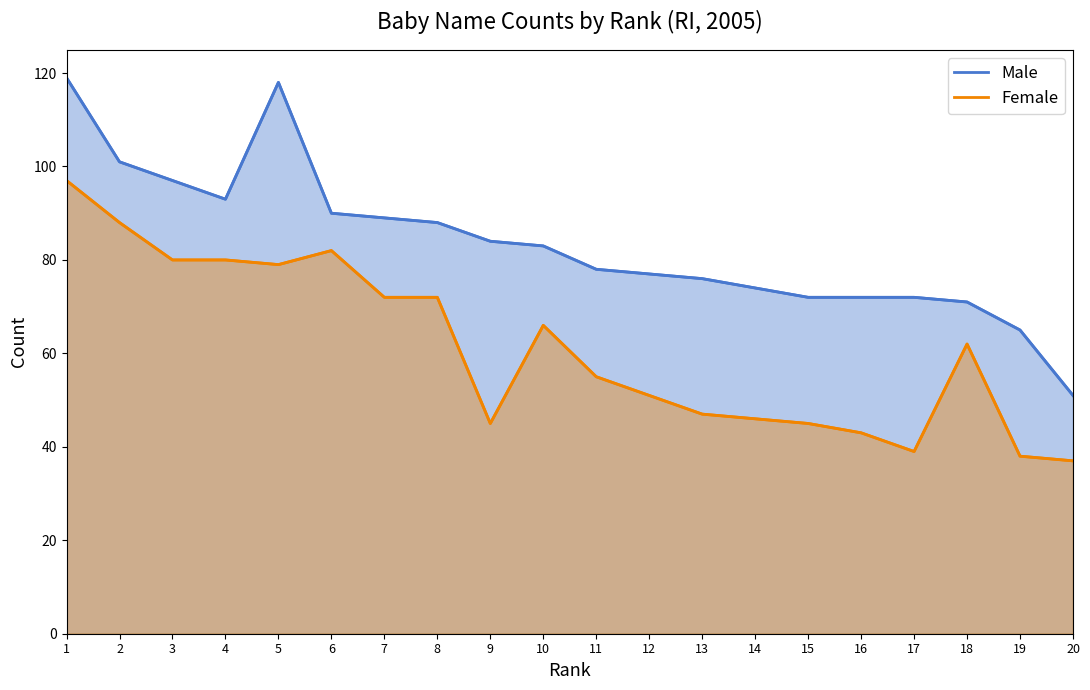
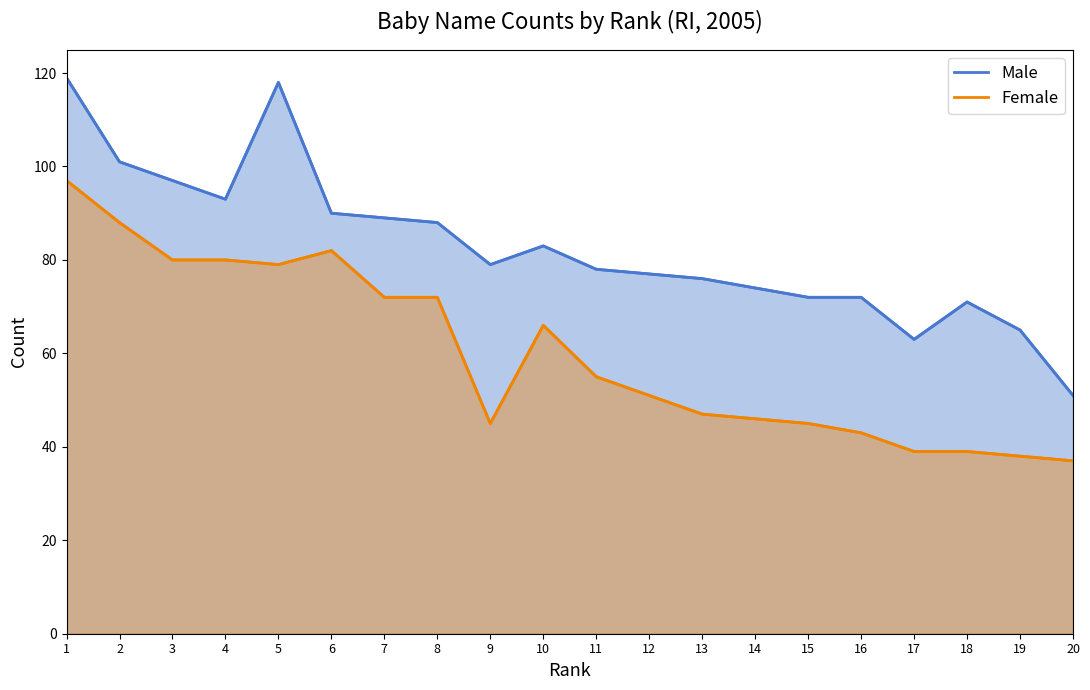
  {
    "Male": {
      "1": 119,
      "2": 101,
      "3": 97,
      "4": 93,
      "5": 118,
      "6": 90,
      "7": 89,
      "8": 88,
-     "9": 84,
+     "9": 79,
      "10": 83,
      "11": 78,
      "12": 77,
      "13": 76,
      "14": 74,
      "15": 72,
      "16": 72,
-     "17": 72,
+     "17": 63,
      "18": 71,
      "19": 65,
      "20": 51
    },
    "Female": {
      "1": 97,
      "2": 88,
      "3": 80,
      "4": 80,
      "5": 79,
      "6": 82,
      "7": 72,
      "8": 72,
      "9": 45,
      "10": 66,
      "11": 55,
      "12": 51,
      "13": 47,
      "14": 46,
      "15": 45,
      "16": 43,
      "17": 39,
-     "18": 62,
+     "18": 39,
      "19": 38,
      "20": 37
    }
  }
